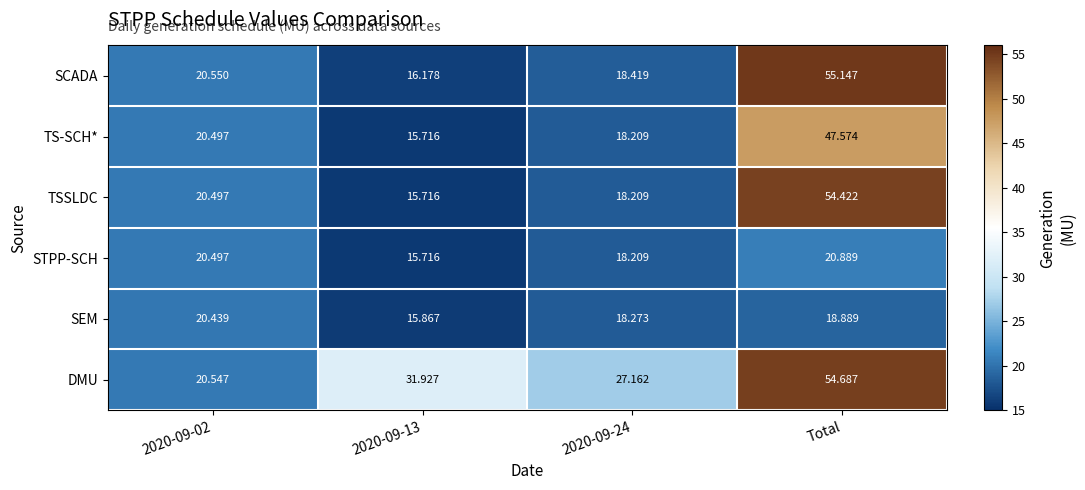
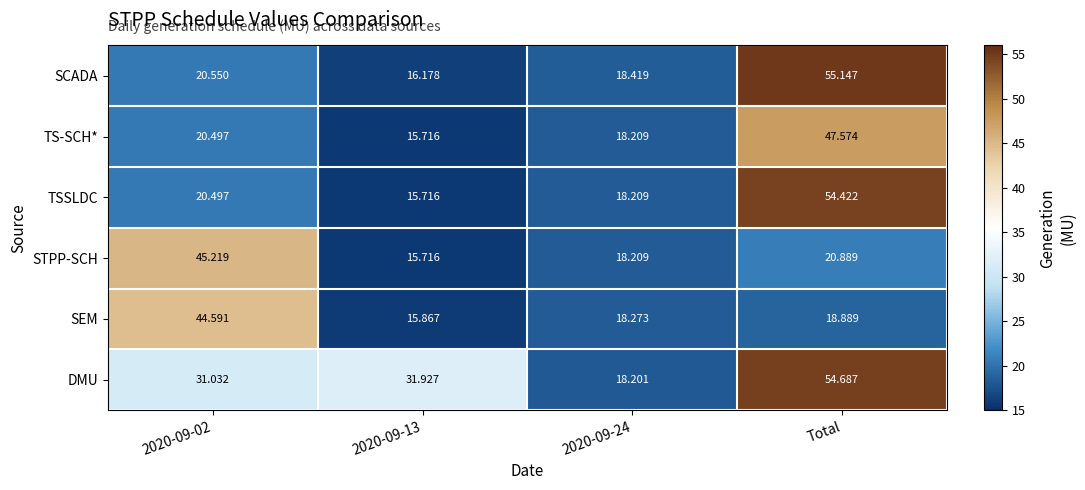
  {
    "SCADA": {
      "2020-09-02": 20.550,
      "2020-09-13": 16.178,
      "2020-09-24": 18.419,
      "Total": 55.147
    },
    "TS-SCH*": {
      "2020-09-02": 20.497,
      "2020-09-13": 15.716,
      "2020-09-24": 18.209,
      "Total": 47.574
    },
    "TSSLDC": {
      "2020-09-02": 20.497,
      "2020-09-13": 15.716,
      "2020-09-24": 18.209,
      "Total": 54.422
    },
    "STPP-SCH": {
-     "2020-09-02": 20.497,
+     "2020-09-02": 45.219,
      "2020-09-13": 15.716,
      "2020-09-24": 18.209,
      "Total": 20.889
    },
    "SEM": {
-     "2020-09-02": 20.439,
+     "2020-09-02": 44.591,
      "2020-09-13": 15.867,
      "2020-09-24": 18.273,
      "Total": 18.889
    },
    "DMU": {
-     "2020-09-02": 20.547,
+     "2020-09-02": 31.032,
      "2020-09-13": 31.927,
-     "2020-09-24": 27.162,
+     "2020-09-24": 18.201,
      "Total": 54.687
    }
  }
